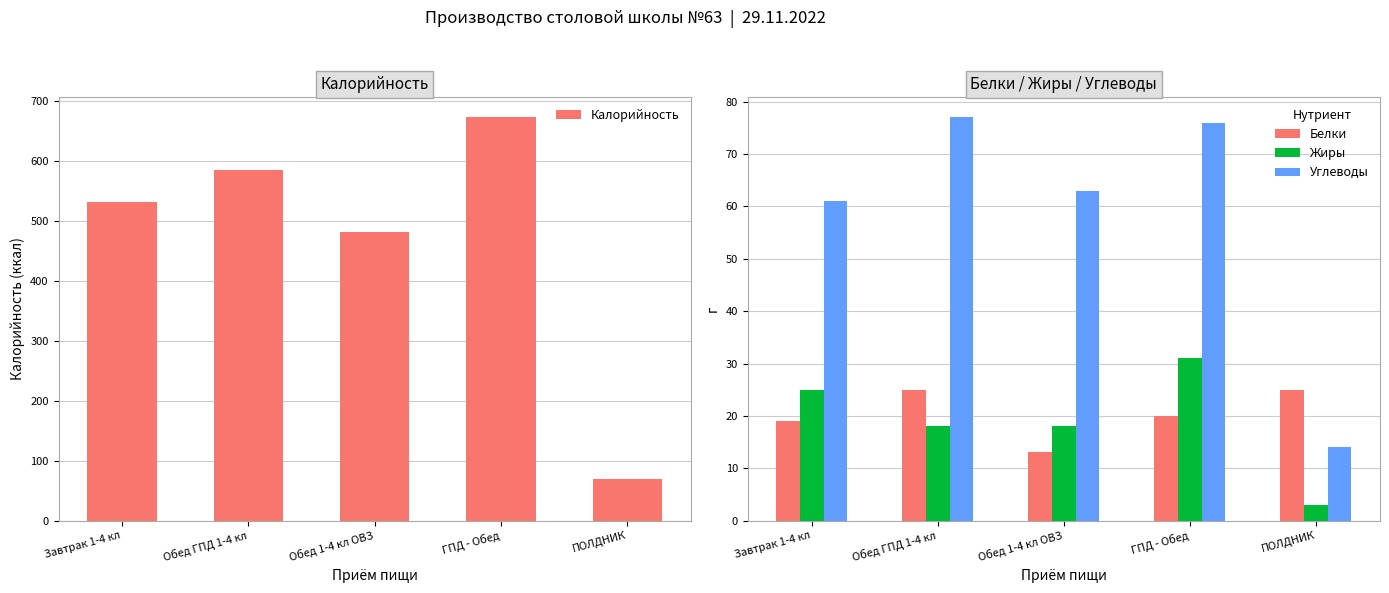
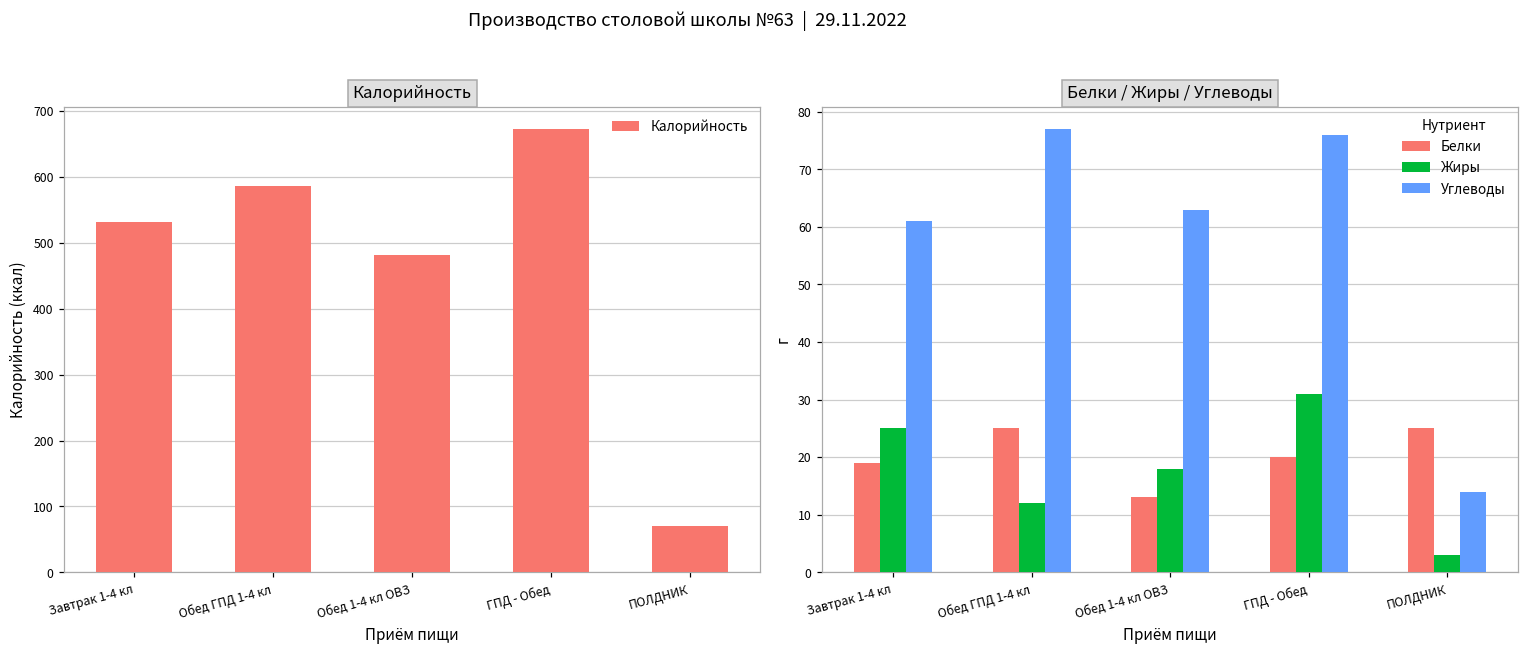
  {
    "Калорийность": {
      "Завтрак 1-4 кл": 530,
      "Обед ГПД 1-4 кл": 590,
      "Обед 1-4 кл ОВЗ": 480,
      "ГПД - Обед": 670,
      "ПОЛДНИК": 70
    },
    "Белки / Жиры / Углеводы": {
      "Белки": {
        "Завтрак 1-4 кл": 19,
        "Обед ГПД 1-4 кл": 25,
        "Обед 1-4 кл ОВЗ": 13,
        "ГПД - Обед": 20,
        "ПОЛДНИК": 25
      },
      "Жиры": {
        "Завтрак 1-4 кл": 25,
-       "Обед ГПД 1-4 кл": 18,
+       "Обед ГПД 1-4 кл": 12,
        "Обед 1-4 кл ОВЗ": 18,
        "ГПД - Обед": 31,
        "ПОЛДНИК": 3
      },
      "Углеводы": {
        "Завтрак 1-4 кл": 61,
        "Обед ГПД 1-4 кл": 77,
        "Обед 1-4 кл ОВЗ": 63,
        "ГПД - Обед": 76,
        "ПОЛДНИК": 14
      }
    }
  }
